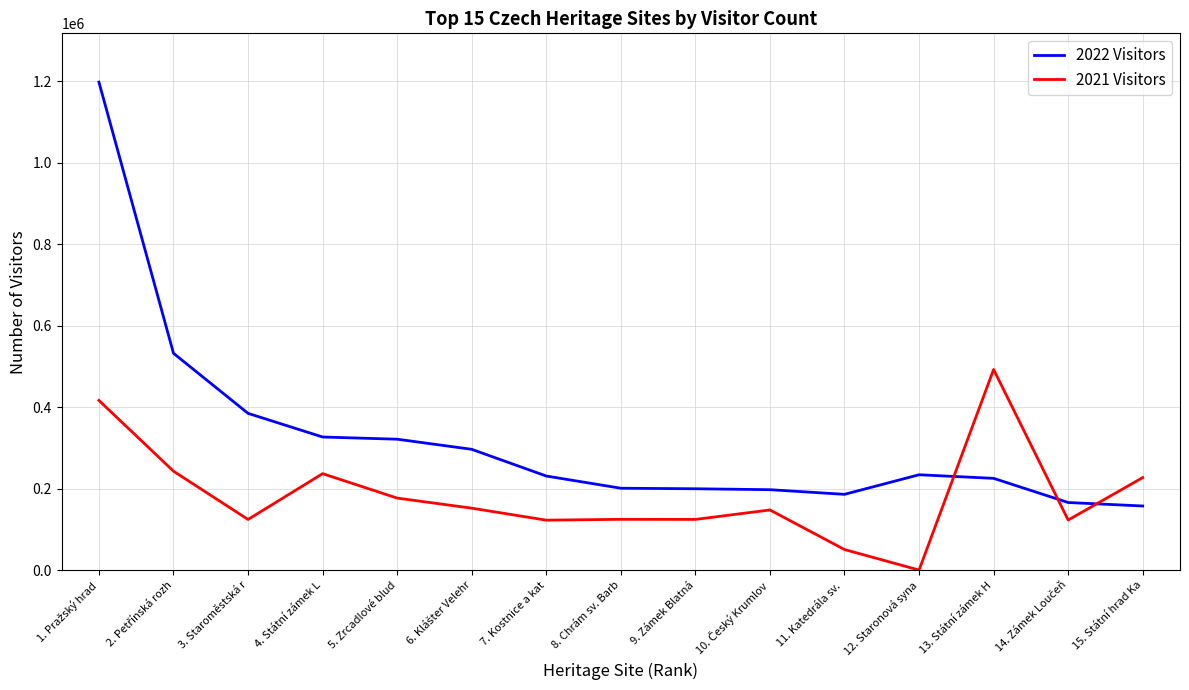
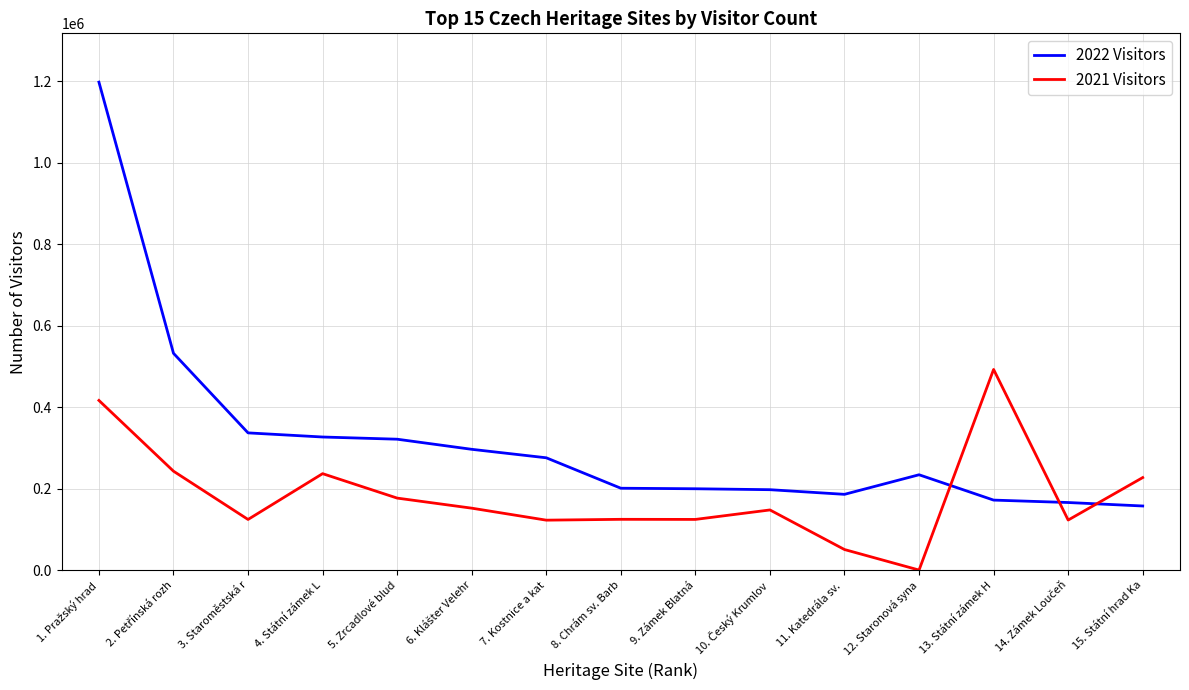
  {
    "2022 Visitors": {
      "1. Pražský hrad": 1200000,
      "2. Petřínská rozh": 530000,
-     "3. Staroměstská r": 380000,
+     "3. Staroměstská r": 340000,
      "4. Státní zámek L": 330000,
      "5. Zrcadlové blud": 320000,
      "6. Klášter Velehr": 300000,
-     "7. Kostnice a kat": 230000,
+     "7. Kostnice a kat": 280000,
      "8. Chrám sv. Barb": 200000,
      "9. Zámek Blatná": 200000,
      "10. Český Krumlov": 200000,
      "11. Katedrála sv.": 190000,
      "12. Staronová syna": 230000,
-     "13. Státní zámek H": 230000,
+     "13. Státní zámek H": 170000,
      "14. Zámek Loučeň": 170000,
      "15. Státní hrad Ka": 160000
    },
    "2021 Visitors": {
      "1. Pražský hrad": 420000,
      "2. Petřínská rozh": 240000,
      "3. Staroměstská r": 120000,
      "4. Státní zámek L": 240000,
      "5. Zrcadlové blud": 180000,
      "6. Klášter Velehr": 150000,
      "7. Kostnice a kat": 120000,
      "8. Chrám sv. Barb": 120000,
      "9. Zámek Blatná": 120000,
      "10. Český Krumlov": 150000,
      "11. Katedrála sv.": 50000,
      "12. Staronová syna": 0,
      "13. Státní zámek H": 490000,
      "14. Zámek Loučeň": 120000,
      "15. Státní hrad Ka": 230000
    }
  }
